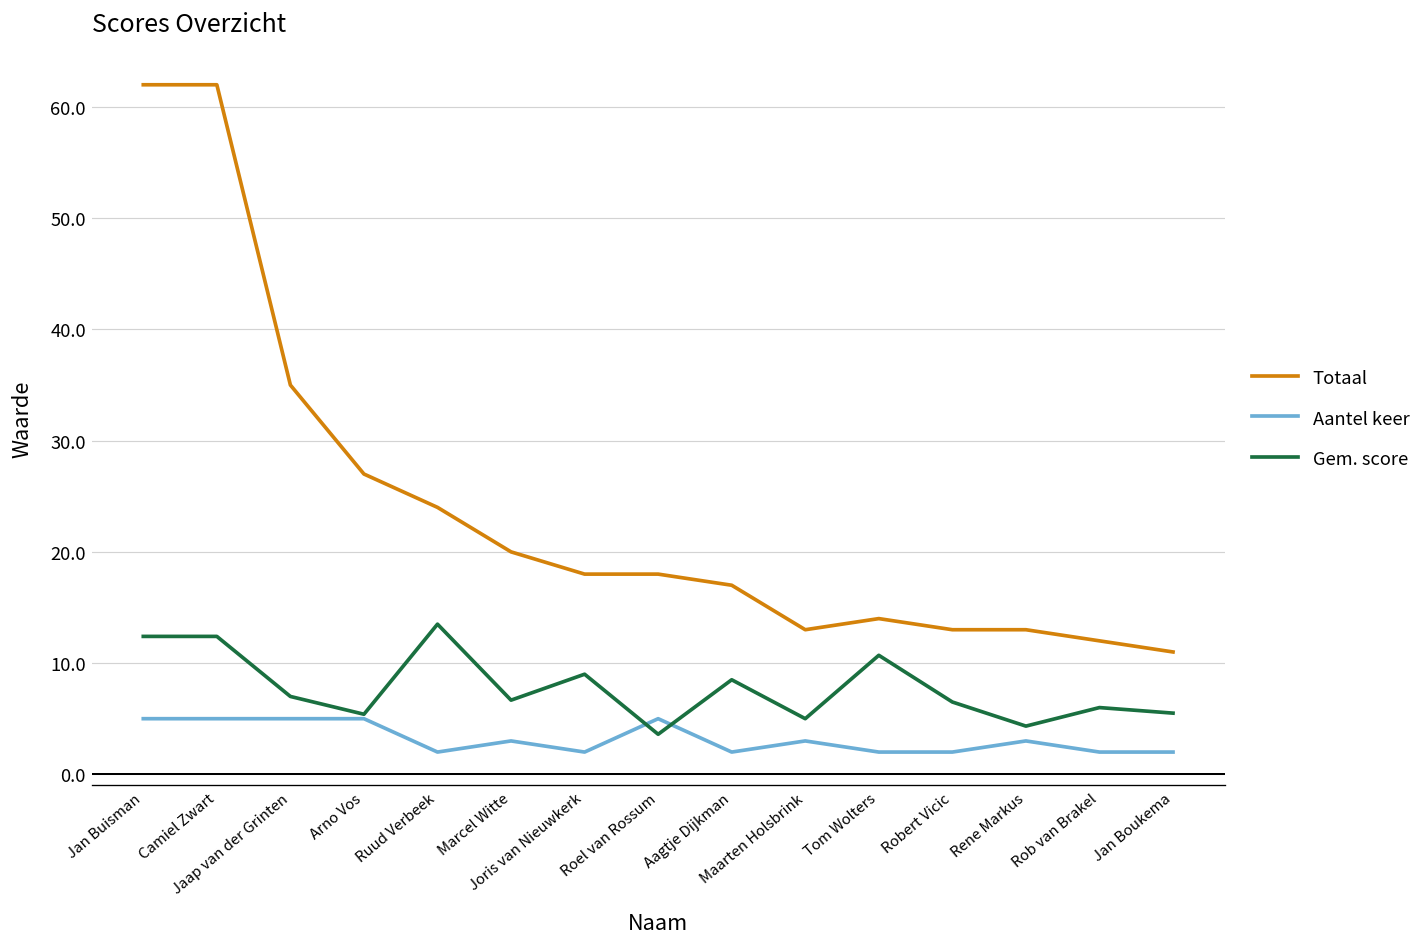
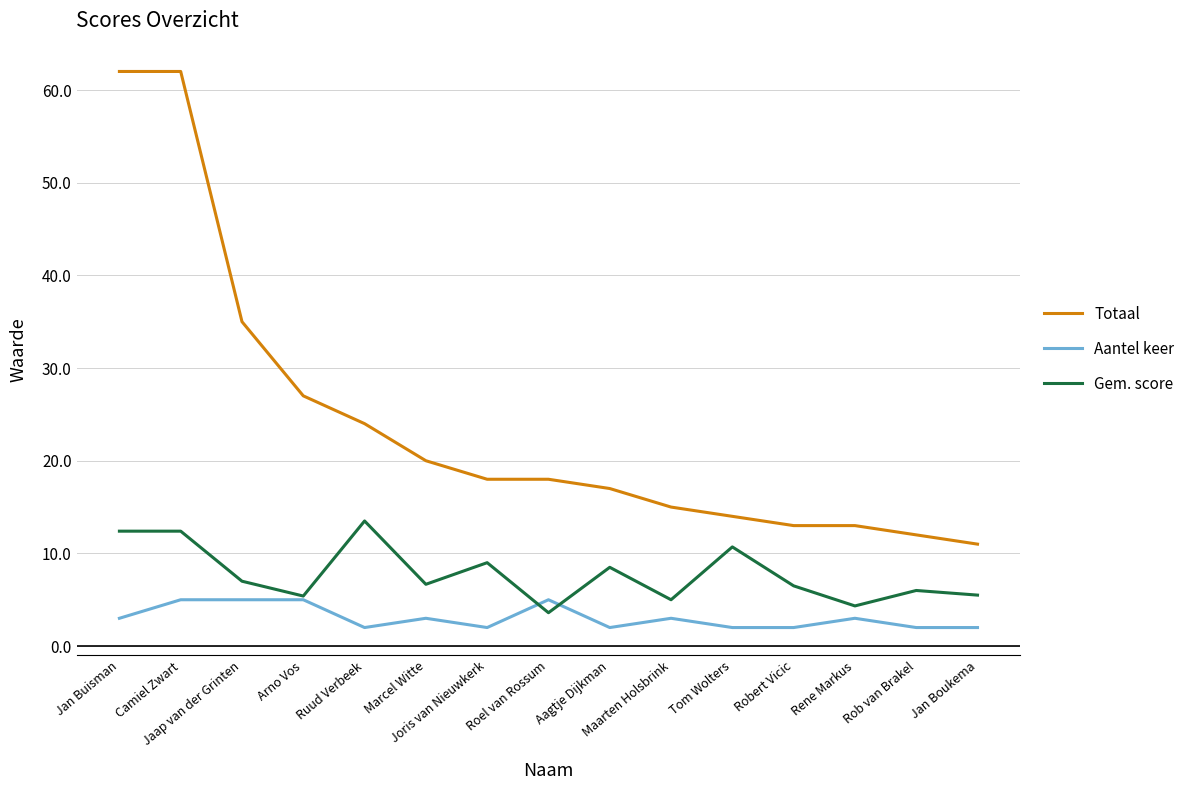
  {
    "Totaal": {
      "Jan Buisman": 62,
      "Camiel Zwart": 62,
      "Jaap van der Grinten": 35,
      "Arno Vos": 27,
      "Ruud Verbeek": 24,
      "Marcel Witte": 20,
      "Joris van Nieuwkerk": 18,
      "Roel van Rossum": 18,
      "Aagtje Dijkman": 17,
-     "Maarten Holsbrink": 13,
+     "Maarten Holsbrink": 15,
      "Tom Wolters": 14,
      "Robert Vicic": 13,
      "Rene Markus": 13,
      "Rob van Brakel": 12,
      "Jan Boukema": 11
    },
    "Aantel keer": {
-     "Jan Buisman": 5,
+     "Jan Buisman": 3,
      "Camiel Zwart": 5,
      "Jaap van der Grinten": 5,
      "Arno Vos": 5,
      "Ruud Verbeek": 2,
      "Marcel Witte": 3,
      "Joris van Nieuwkerk": 2,
      "Roel van Rossum": 5,
      "Aagtje Dijkman": 2,
      "Maarten Holsbrink": 3,
      "Tom Wolters": 2,
      "Robert Vicic": 2,
      "Rene Markus": 3,
      "Rob van Brakel": 2,
      "Jan Boukema": 2
    },
    "Gem. score": {
      "Jan Buisman": 12,
      "Camiel Zwart": 12,
      "Jaap van der Grinten": 7,
      "Arno Vos": 5,
      "Ruud Verbeek": 14,
      "Marcel Witte": 7,
      "Joris van Nieuwkerk": 9,
      "Roel van Rossum": 4,
      "Aagtje Dijkman": 9,
      "Maarten Holsbrink": 5,
      "Tom Wolters": 11,
      "Robert Vicic": 7,
      "Rene Markus": 4,
      "Rob van Brakel": 6,
      "Jan Boukema": 6
    }
  }
